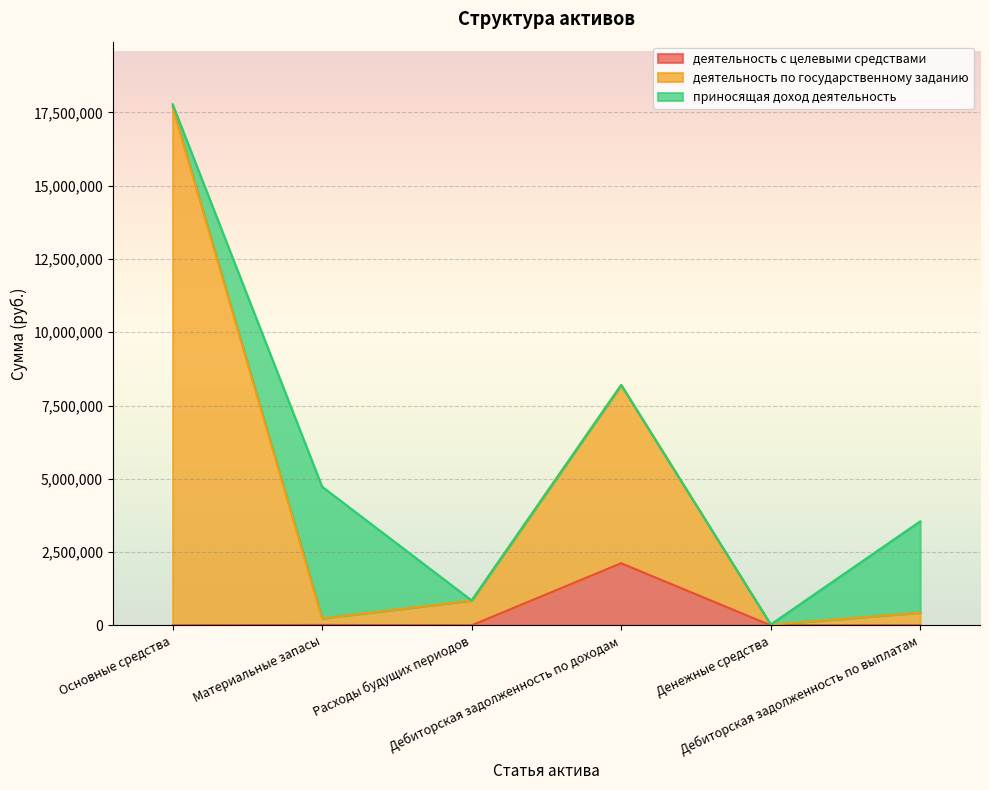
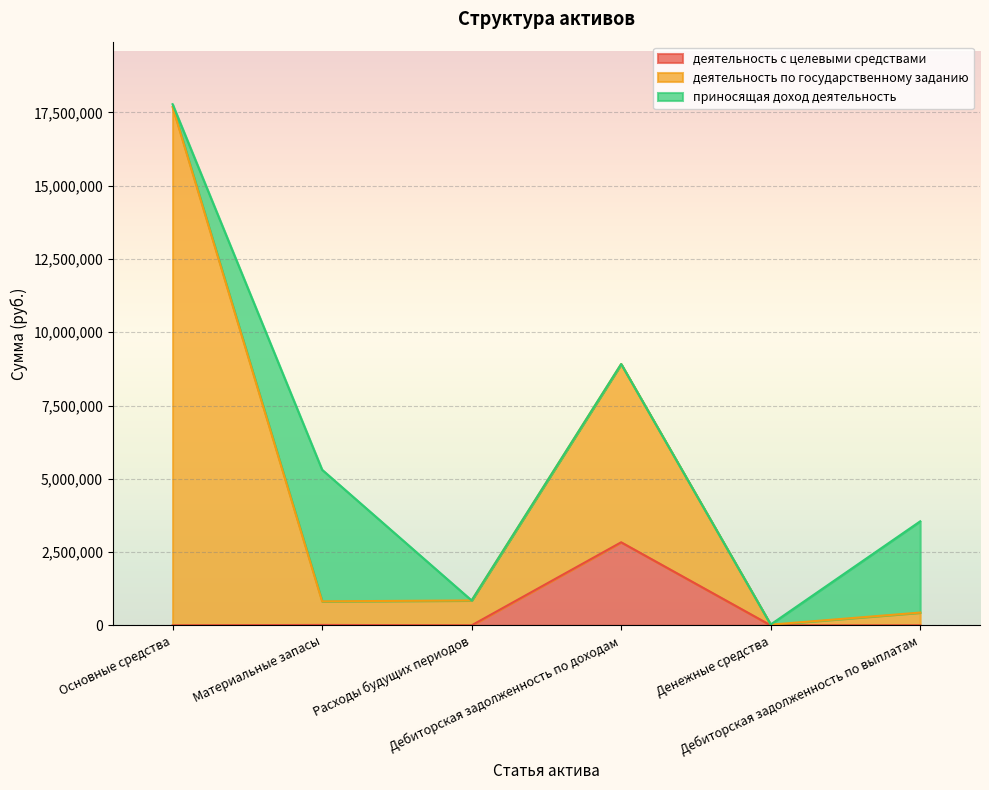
  {
    "деятельность с целевыми средствами": {
      "Основные средства": "0",
      "Материальные запасы": "0",
      "Расходы будущих периодов": "0",
-     "Дебиторская задолженность по доходам": "2,100,000",
+     "Дебиторская задолженность по доходам": "2,800,000",
      "Дебиторская задолженность по выплатам": "0"
    },
    "деятельность по государственному заданию": {
      "Основные средства": "17,700,000",
-     "Материальные запасы": "200,000",
+     "Материальные запасы": "800,000",
      "Дебиторская задолженность по выплатам": "400,000"
    },
    "приносящая доход деятельность": {
      "Основные средства": "100,000",
      "Материальные запасы": "4,500,000",
      "Дебиторская задолженность по выплатам": "3,100,000"
    }
  }
